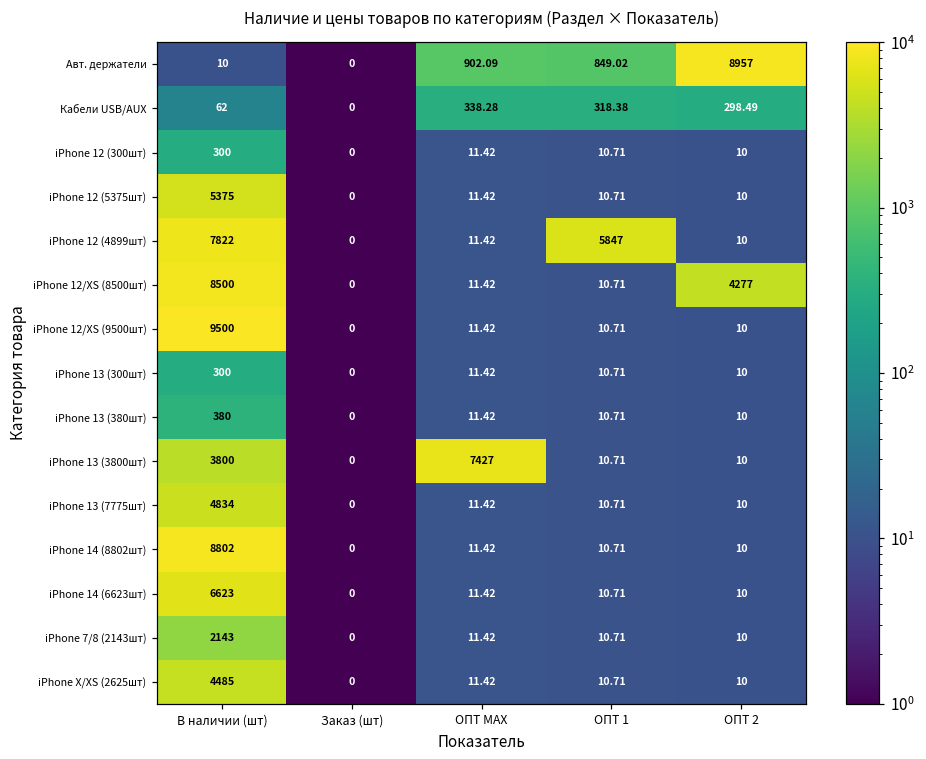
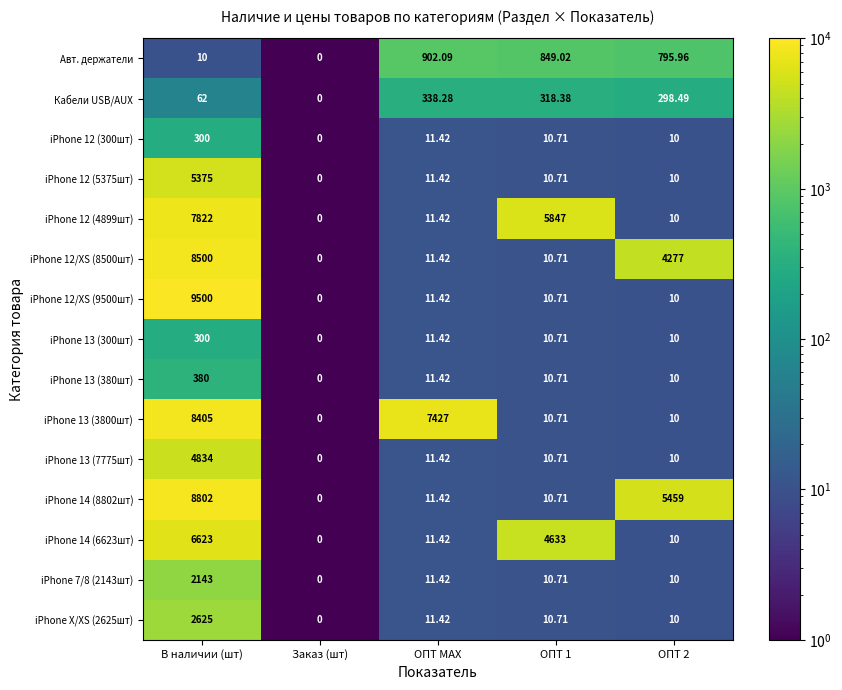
  {
    "Авт. держатели": {
      "В наличии (шт)": 10,
      "Заказ (шт)": 0,
      "ОПТ MAX": 902.09,
      "ОПТ 1": 849.02,
-     "ОПТ 2": 8957
+     "ОПТ 2": 795.96
    },
    "Кабели USB/AUX": {
      "В наличии (шт)": 62,
      "Заказ (шт)": 0,
      "ОПТ MAX": 338.28,
      "ОПТ 1": 318.38,
      "ОПТ 2": 298.49
    },
    "iPhone 12 (300шт)": {
      "В наличии (шт)": 300,
      "Заказ (шт)": 0,
      "ОПТ MAX": 11.42,
      "ОПТ 1": 10.71,
      "ОПТ 2": 10
    },
    "iPhone 12 (5375шт)": {
      "В наличии (шт)": 5375,
      "Заказ (шт)": 0,
      "ОПТ MAX": 11.42,
      "ОПТ 1": 10.71,
      "ОПТ 2": 10
    },
    "iPhone 12 (4899шт)": {
      "В наличии (шт)": 7822,
      "Заказ (шт)": 0,
      "ОПТ MAX": 11.42,
      "ОПТ 1": 5847,
      "ОПТ 2": 10
    },
    "iPhone 12/XS (8500шт)": {
      "В наличии (шт)": 8500,
      "Заказ (шт)": 0,
      "ОПТ MAX": 11.42,
      "ОПТ 1": 10.71,
      "ОПТ 2": 4277
    },
    "iPhone 12/XS (9500шт)": {
      "В наличии (шт)": 9500,
      "Заказ (шт)": 0,
      "ОПТ MAX": 11.42,
      "ОПТ 1": 10.71,
      "ОПТ 2": 10
    },
    "iPhone 13 (300шт)": {
      "В наличии (шт)": 300,
      "Заказ (шт)": 0,
      "ОПТ MAX": 11.42,
      "ОПТ 1": 10.71,
      "ОПТ 2": 10
    },
    "iPhone 13 (380шт)": {
      "В наличии (шт)": 380,
      "Заказ (шт)": 0,
      "ОПТ MAX": 11.42,
      "ОПТ 1": 10.71,
      "ОПТ 2": 10
    },
    "iPhone 13 (3800шт)": {
-     "В наличии (шт)": 3800,
+     "В наличии (шт)": 8405,
      "Заказ (шт)": 0,
      "ОПТ MAX": 7427,
      "ОПТ 1": 10.71,
      "ОПТ 2": 10
    },
    "iPhone 13 (7775шт)": {
      "В наличии (шт)": 4834,
      "Заказ (шт)": 0,
      "ОПТ MAX": 11.42,
      "ОПТ 1": 10.71,
      "ОПТ 2": 10
    },
    "iPhone 14 (8802шт)": {
      "В наличии (шт)": 8802,
      "Заказ (шт)": 0,
      "ОПТ MAX": 11.42,
      "ОПТ 1": 10.71,
-     "ОПТ 2": 10
+     "ОПТ 2": 5459
    },
    "iPhone 14 (6623шт)": {
      "В наличии (шт)": 6623,
      "Заказ (шт)": 0,
      "ОПТ MAX": 11.42,
-     "ОПТ 1": 10.71,
+     "ОПТ 1": 4633,
      "ОПТ 2": 10
    },
    "iPhone 7/8 (2143шт)": {
      "В наличии (шт)": 2143,
      "Заказ (шт)": 0,
      "ОПТ MAX": 11.42,
      "ОПТ 1": 10.71,
      "ОПТ 2": 10
    },
    "iPhone X/XS (2625шт)": {
-     "В наличии (шт)": 4485,
+     "В наличии (шт)": 2625,
      "Заказ (шт)": 0,
      "ОПТ MAX": 11.42,
      "ОПТ 1": 10.71,
      "ОПТ 2": 10
    }
  }
